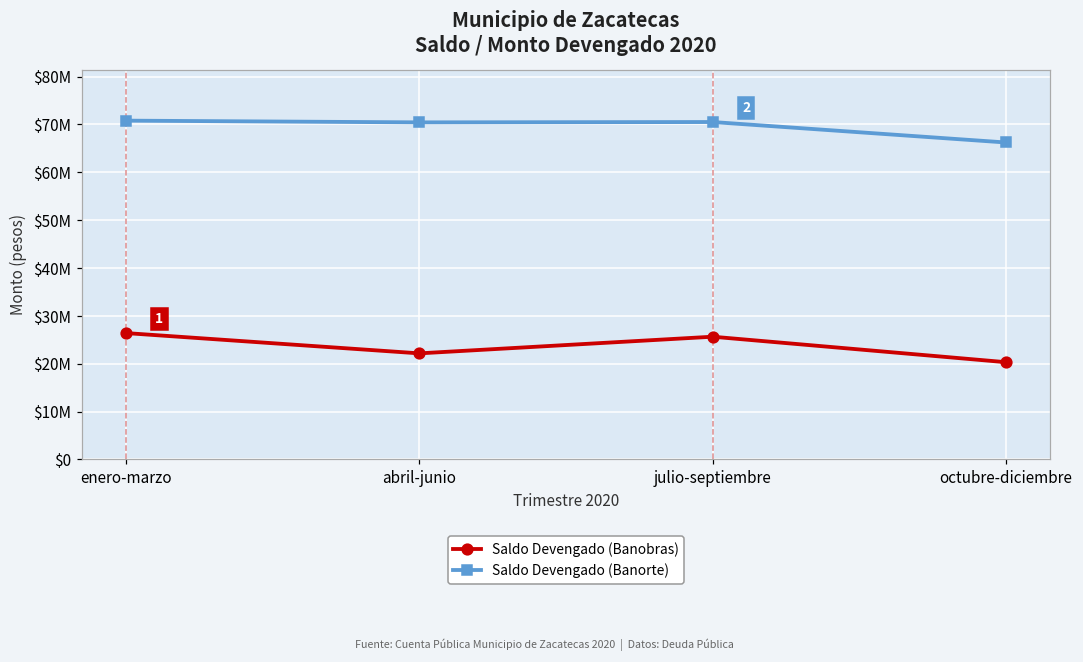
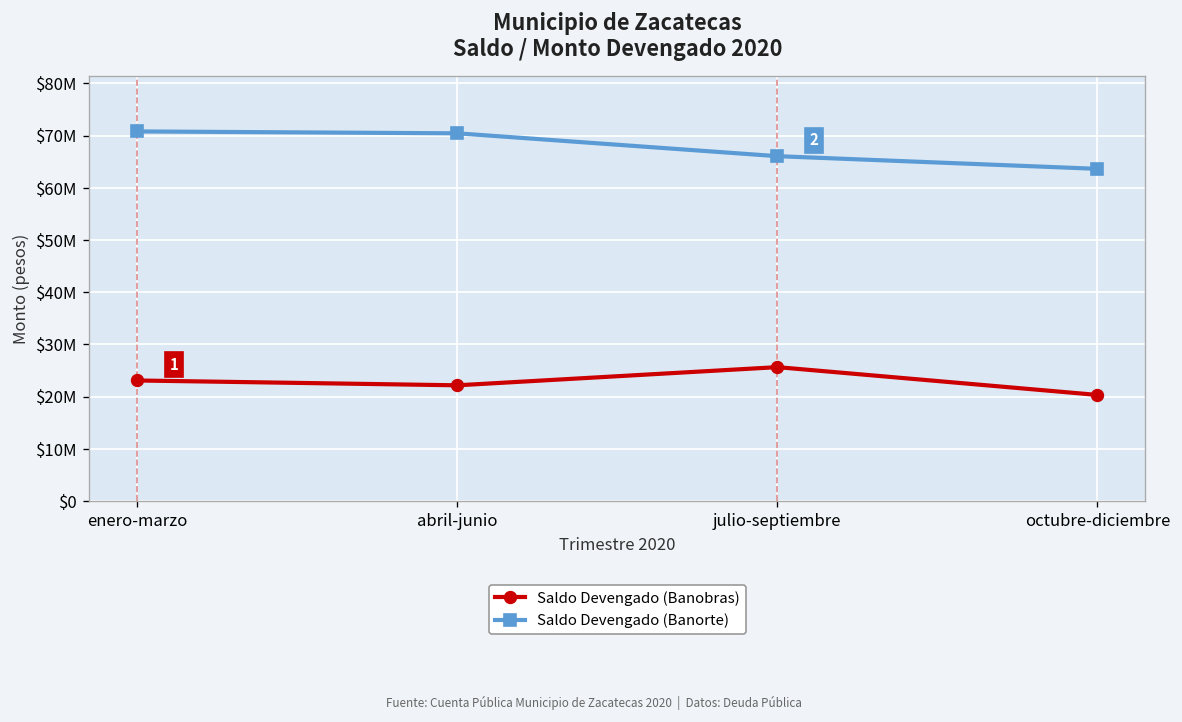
  {
    "Saldo Devengado (Banobras)": {
-     "enero-marzo": "$26000000",
+     "enero-marzo": "$23000000",
      "abril-junio": "$22000000",
      "julio-septiembre": "$26000000",
      "octubre-diciembre": "$20000000"
    },
    "Saldo Devengado (Banorte)": {
      "enero-marzo": "$71000000",
      "abril-junio": "$70000000",
-     "julio-septiembre": "$70000000",
-     "octubre-diciembre": "$66000000"
+     "julio-septiembre": "$66000000",
+     "octubre-diciembre": "$64000000"
    }
  }
